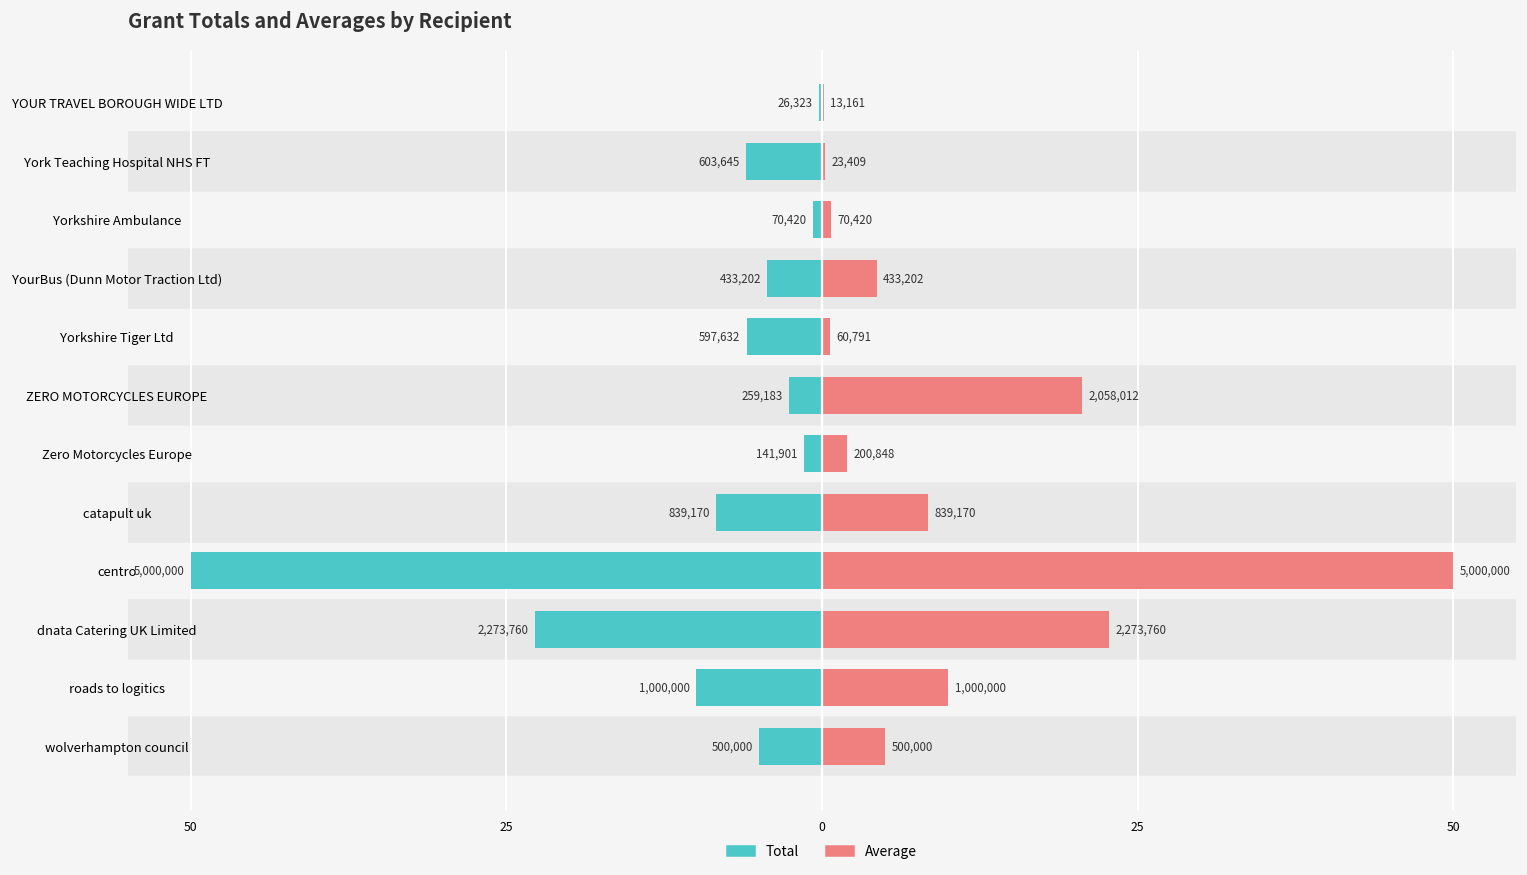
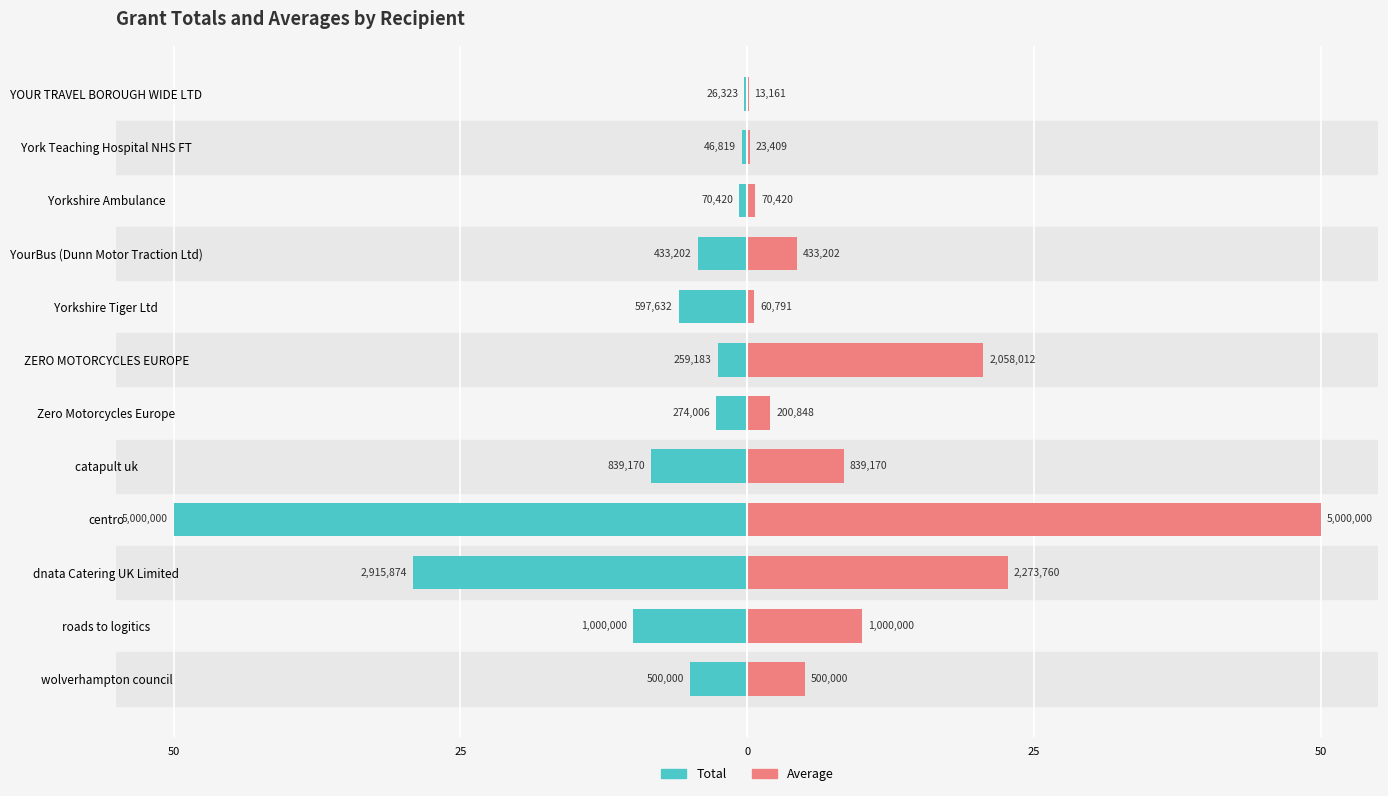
  {
    "Total": {
-     "York Teaching Hospital NHS FT": "603,645",
-     "Zero Motorcycles Europe": "141,901",
-     "dnata Catering UK Limited": "2,273,760"
+     "York Teaching Hospital NHS FT": "46,819",
+     "Zero Motorcycles Europe": "274,006",
+     "dnata Catering UK Limited": "2,915,874"
    }
  }
